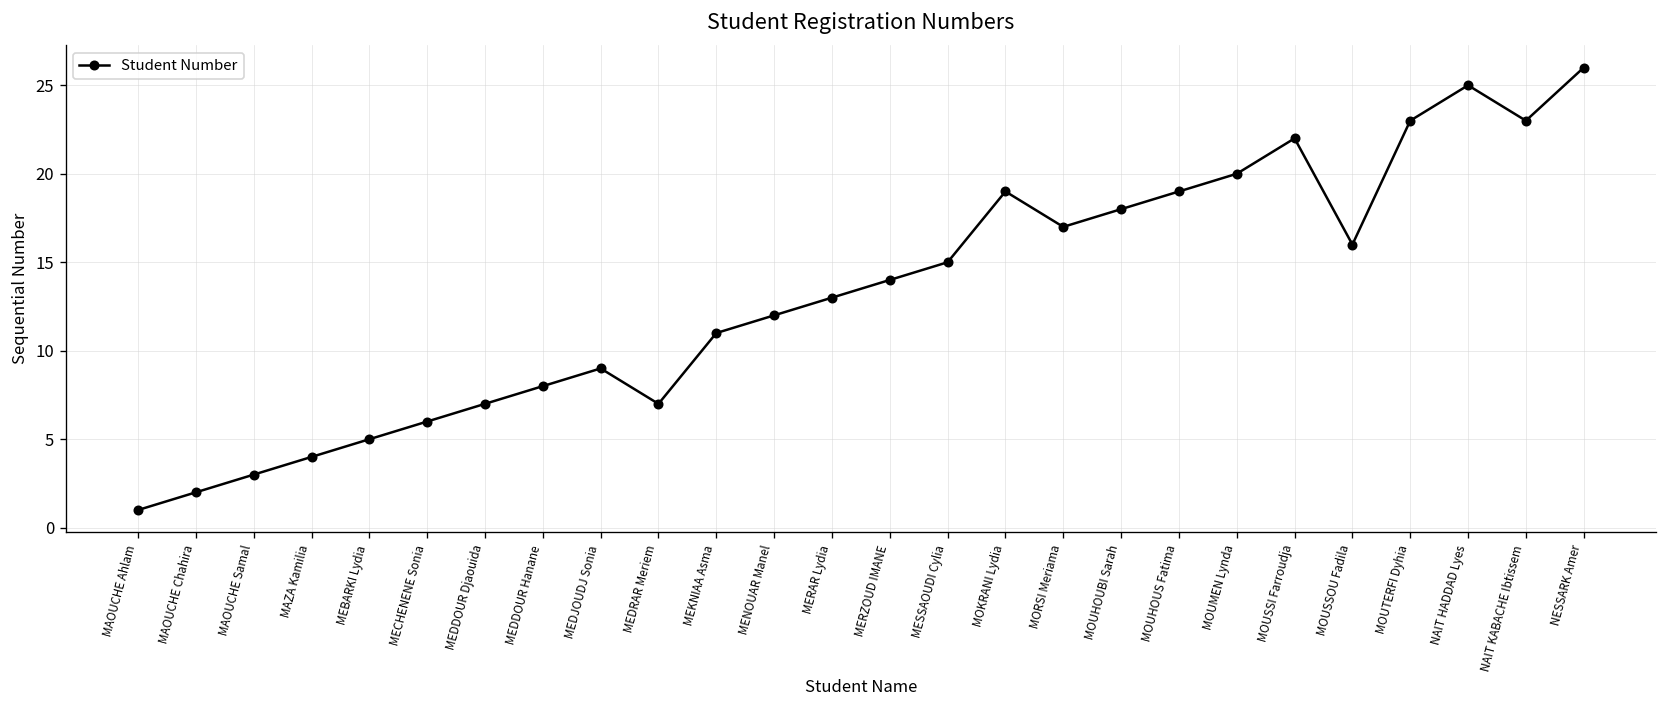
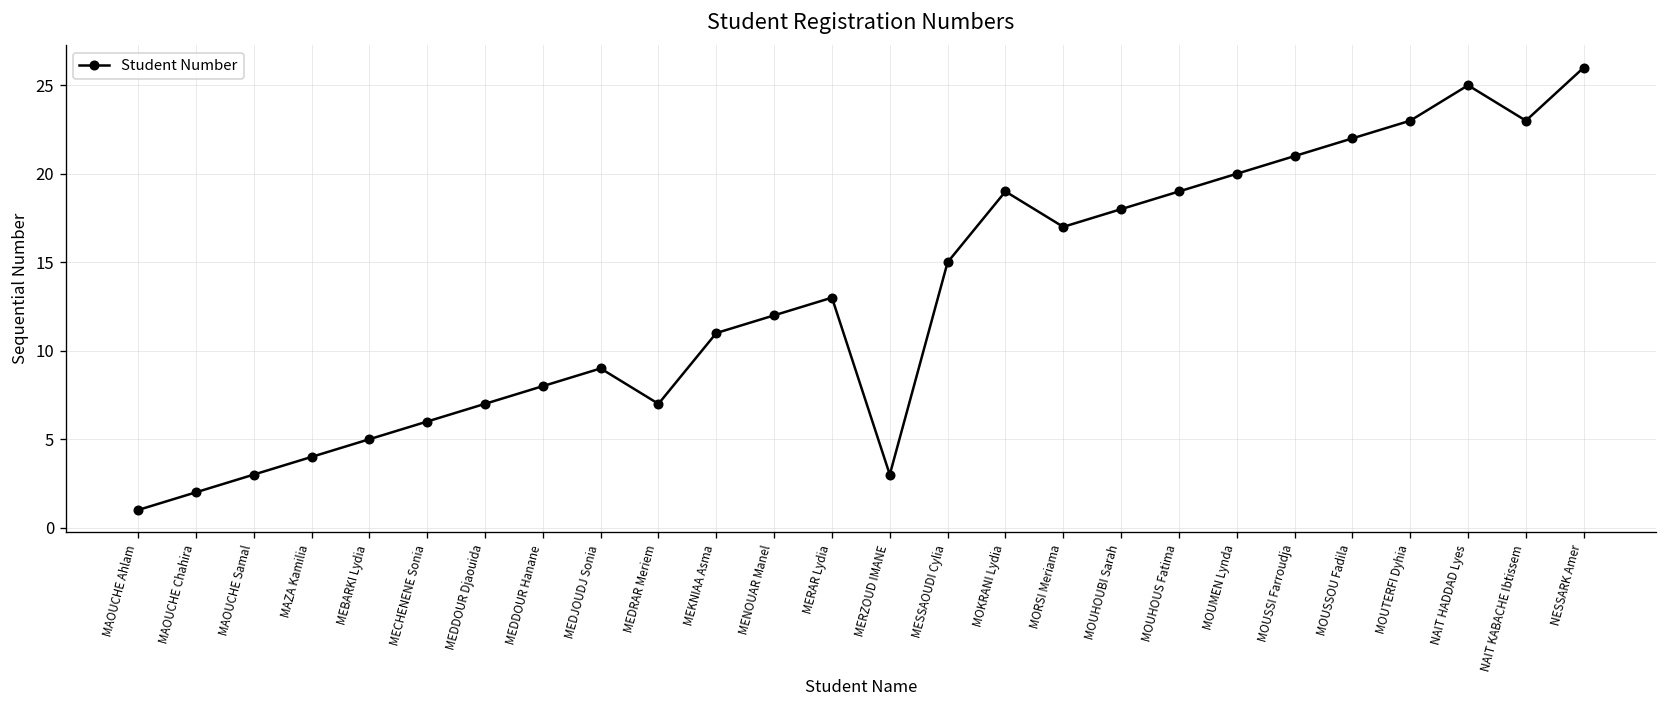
  {
    "MAOUCHE Ahlam": 1,
    "MAOUCHE Chahira": 2,
    "MAOUCHE Samal": 3,
    "MAZA Kamilia": 4,
    "MEBARKI Lydia": 5,
    "MECHENENE Sonia": 6,
    "MEDDOUR Djaouida": 7,
    "MEDDOUR Hanane": 8,
    "MEDJOUDJ Sonia": 9,
    "MEDRAR Meriem": 7,
    "MEKNIAA Asma": 11,
    "MENOUAR Manel": 12,
    "MERAR Lydia": 13,
-   "MERZOUD IMANE": 14,
+   "MERZOUD IMANE": 3,
    "MESSAOUDI Cylia": 15,
    "MOKRANI Lydia": 19,
    "MORSI Meriama": 17,
    "MOUHOUBI Sarah": 18,
    "MOUHOUS Fatima": 19,
    "MOUMEN Lynda": 20,
-   "MOUSSI Farroudja": 22,
-   "MOUSSOU Fadila": 16,
+   "MOUSSI Farroudja": 21,
+   "MOUSSOU Fadila": 22,
    "MOUTERFI Dyhia": 23,
    "NAIT HADDAD Lyes": 25,
    "NAIT KABACHE Ibtissem": 23,
    "NESSARK Amer": 26
  }
